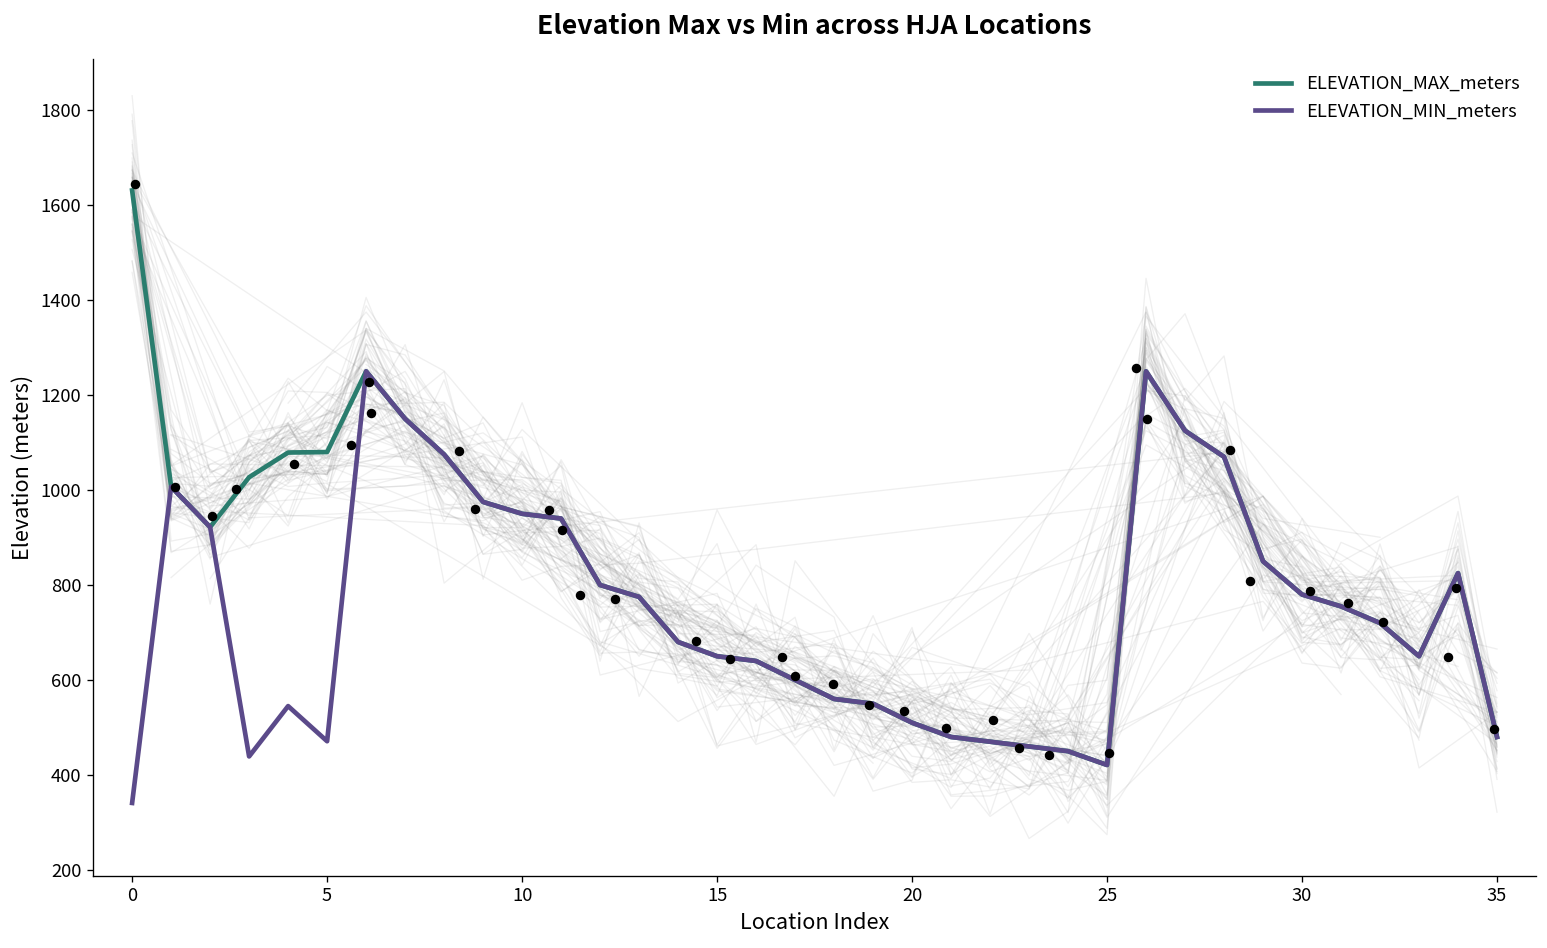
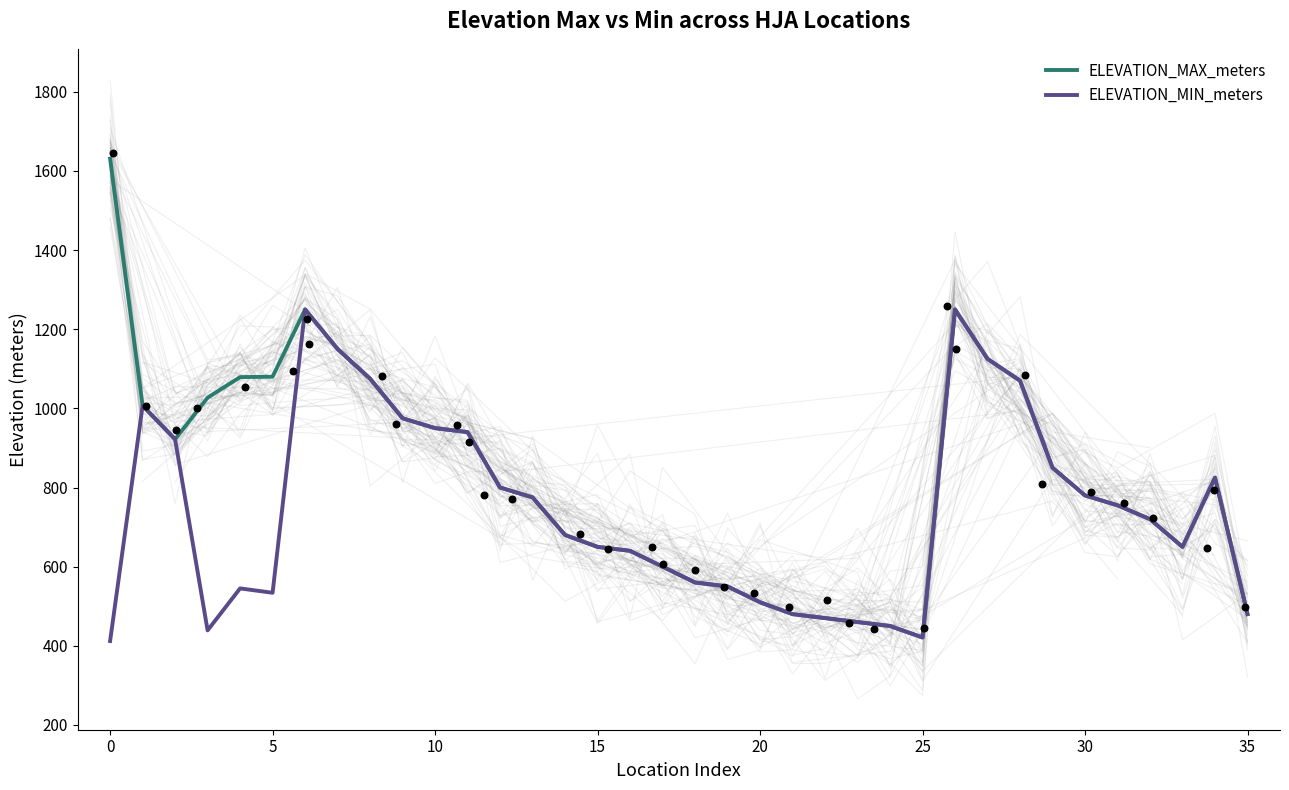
  {
    "ELEVATION_MAX_meters": {
      "0": 1630
    },
    "ELEVATION_MIN_meters": {
-     "0": 340,
-     "5": 470
+     "0": 410,
+     "5": 530
    }
  }
